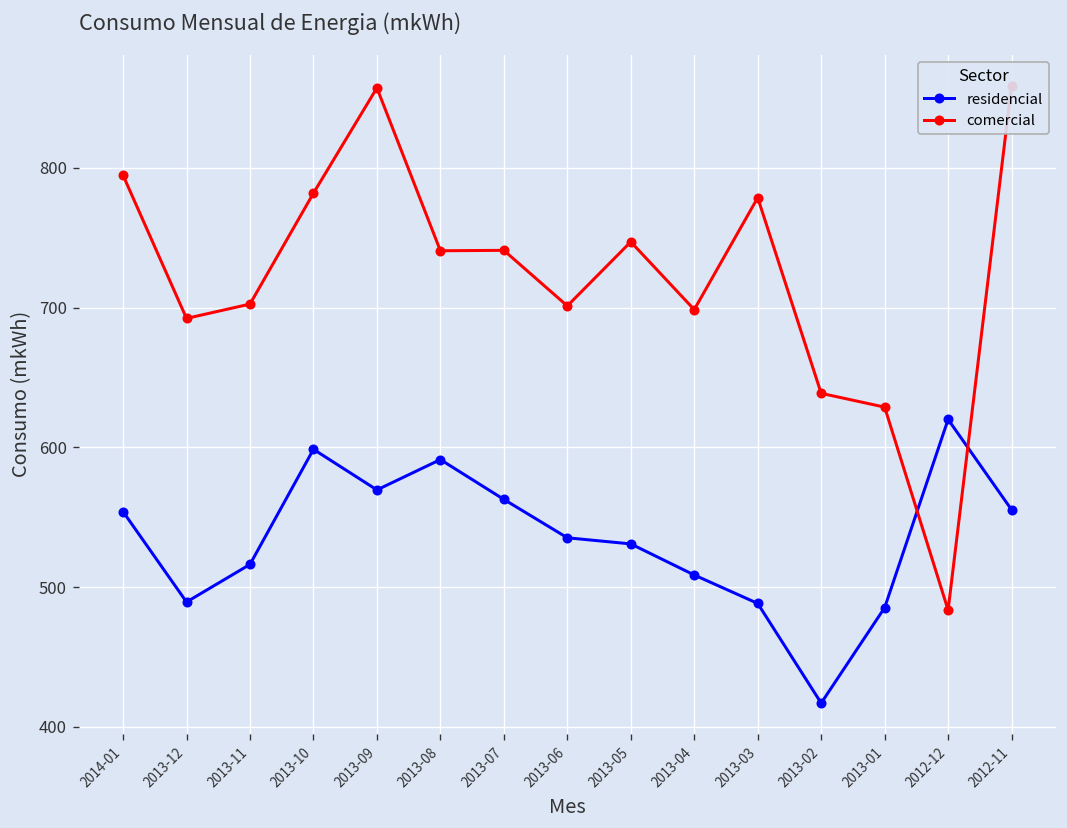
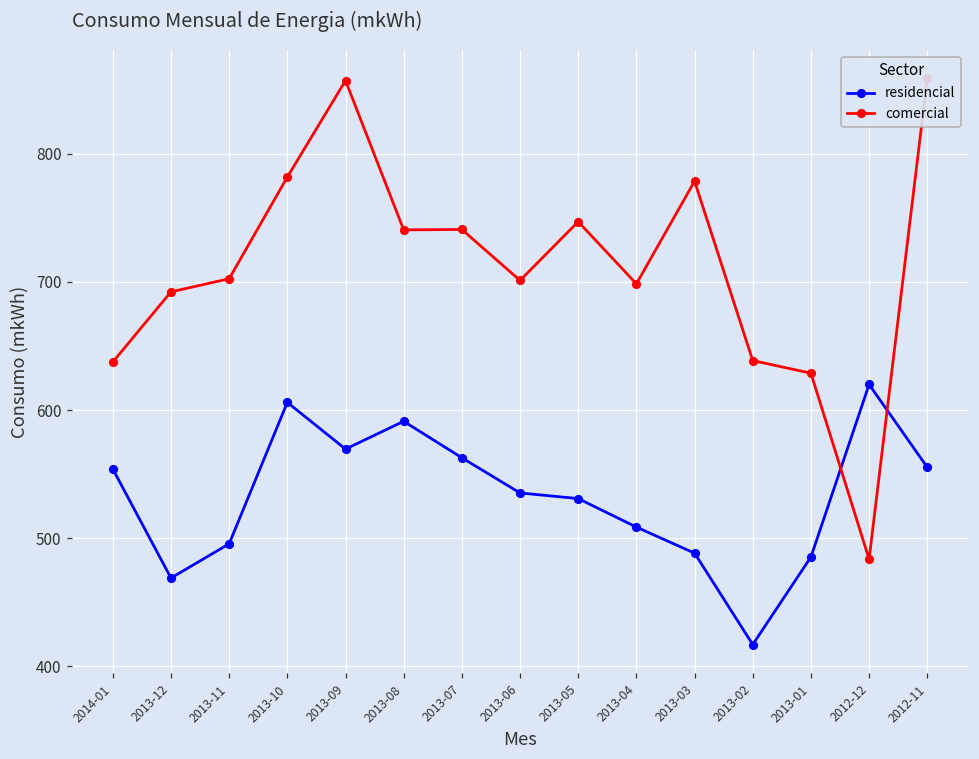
  {
    "residencial": {
      "2014-01": 554,
-     "2013-12": 489,
-     "2013-11": 516,
-     "2013-10": 599,
+     "2013-12": 469,
+     "2013-11": 496,
+     "2013-10": 606,
      "2013-09": 570,
      "2013-08": 591,
      "2013-07": 563,
      "2013-06": 535,
      "2013-05": 531,
      "2013-04": 509,
      "2013-03": 488,
      "2013-02": 417,
      "2013-01": 485,
      "2012-12": 620,
      "2012-11": 555
    },
    "comercial": {
-     "2014-01": 795,
+     "2014-01": 638,
      "2013-12": 692,
      "2013-11": 703,
      "2013-10": 782,
      "2013-09": 857,
      "2013-08": 741,
      "2013-07": 741,
      "2013-06": 701,
      "2013-05": 747,
      "2013-04": 699,
      "2013-03": 779,
      "2013-02": 639,
      "2013-01": 629,
      "2012-12": 484
    }
  }
